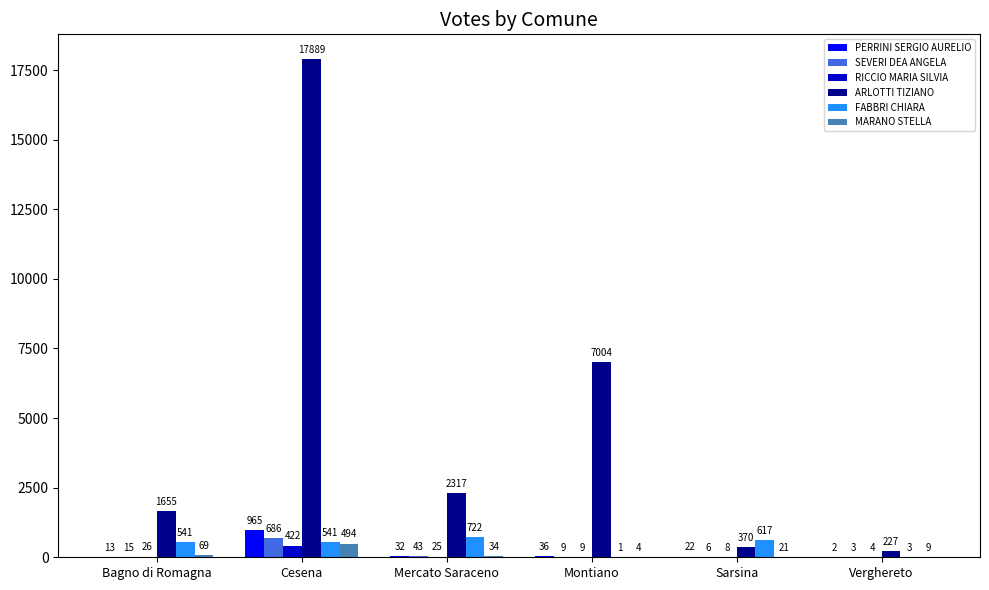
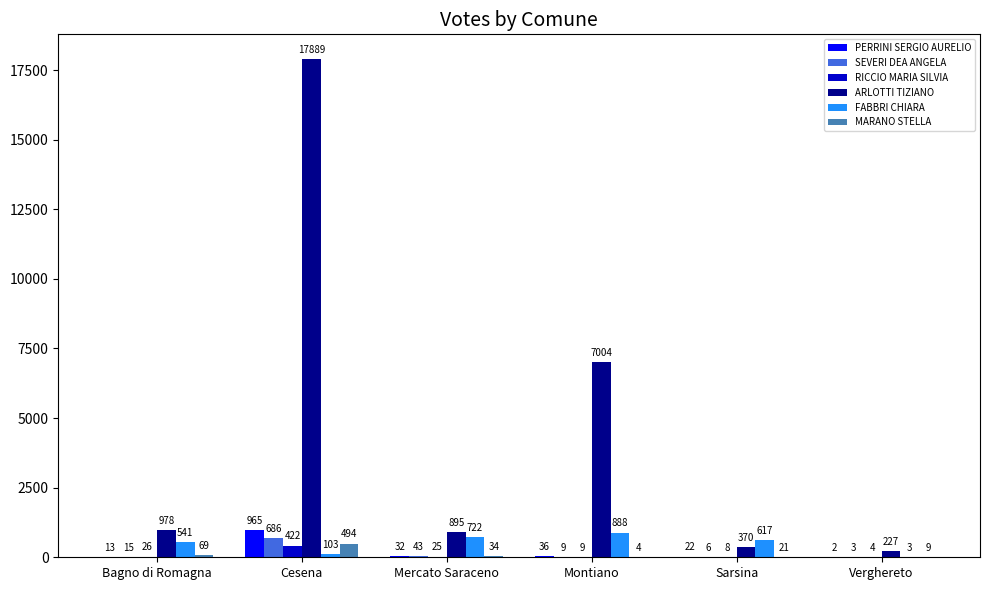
  {
    "ARLOTTI TIZIANO": {
-     "Bagno di Romagna": 1655,
+     "Bagno di Romagna": 978,
      "Cesena": 17889,
-     "Mercato Saraceno": 2317,
+     "Mercato Saraceno": 895,
      "Montiano": 7004,
      "Sarsina": 370,
      "Verghereto": 227
    },
    "FABBRI CHIARA": {
      "Bagno di Romagna": 541,
-     "Cesena": 541,
+     "Cesena": 103,
      "Mercato Saraceno": 722,
-     "Montiano": 1,
+     "Montiano": 888,
      "Sarsina": 617,
      "Verghereto": 3
    }
  }
